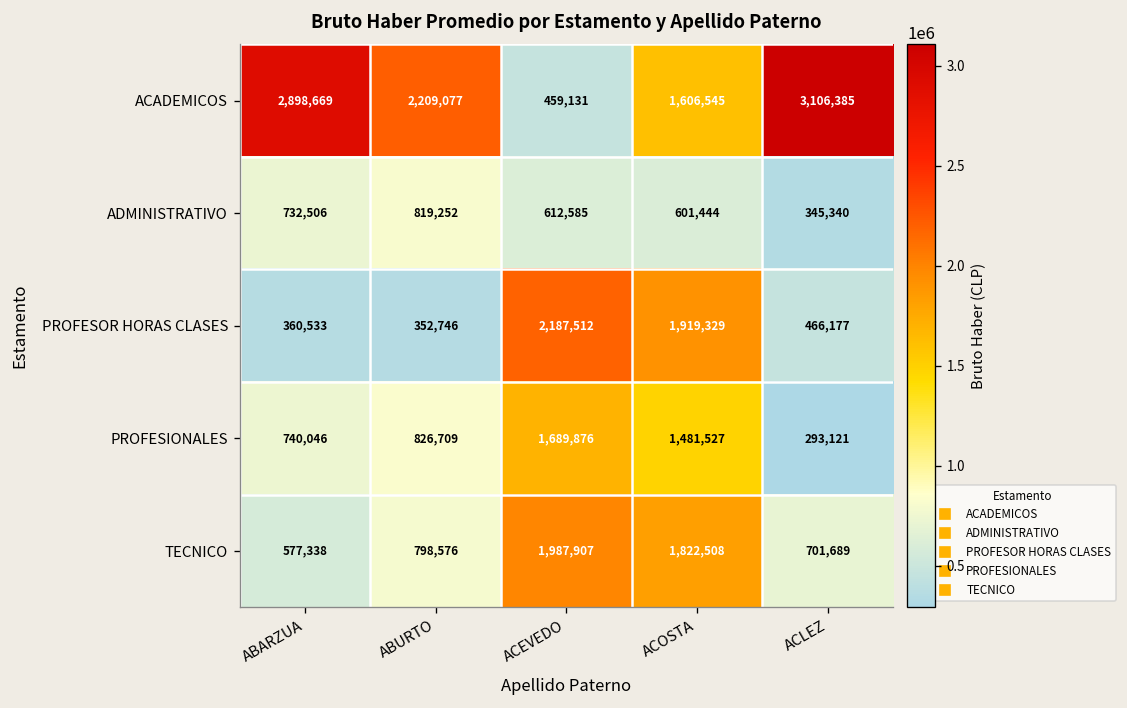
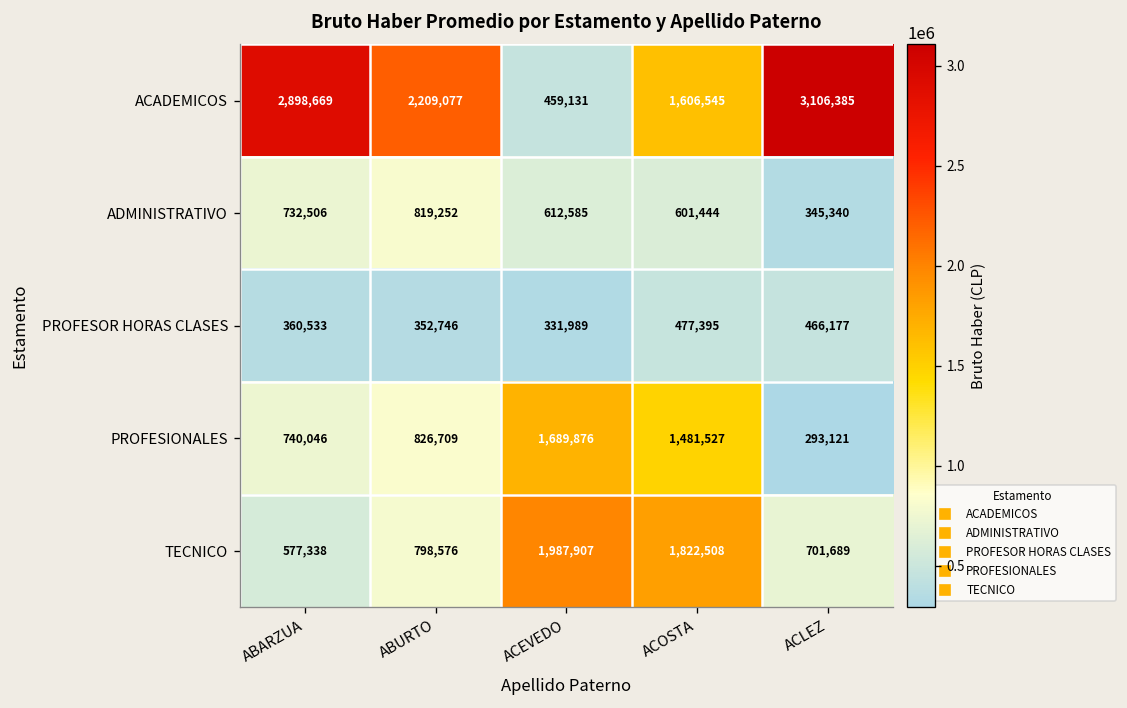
  {
    "ACADEMICOS": {
      "ABARZUA": "2,898,669",
      "ABURTO": "2,209,077",
      "ACEVEDO": "459,131",
      "ACOSTA": "1,606,545",
      "ACLEZ": "3,106,385"
    },
    "ADMINISTRATIVO": {
      "ABARZUA": "732,506",
      "ABURTO": "819,252",
      "ACEVEDO": "612,585",
      "ACOSTA": "601,444",
      "ACLEZ": "345,340"
    },
    "PROFESOR HORAS CLASES": {
      "ABARZUA": "360,533",
      "ABURTO": "352,746",
-     "ACEVEDO": "2,187,512",
-     "ACOSTA": "1,919,329",
+     "ACEVEDO": "331,989",
+     "ACOSTA": "477,395",
      "ACLEZ": "466,177"
    },
    "PROFESIONALES": {
      "ABARZUA": "740,046",
      "ABURTO": "826,709",
      "ACEVEDO": "1,689,876",
      "ACOSTA": "1,481,527",
      "ACLEZ": "293,121"
    },
    "TECNICO": {
      "ABARZUA": "577,338",
      "ABURTO": "798,576",
      "ACEVEDO": "1,987,907",
      "ACOSTA": "1,822,508",
      "ACLEZ": "701,689"
    }
  }
